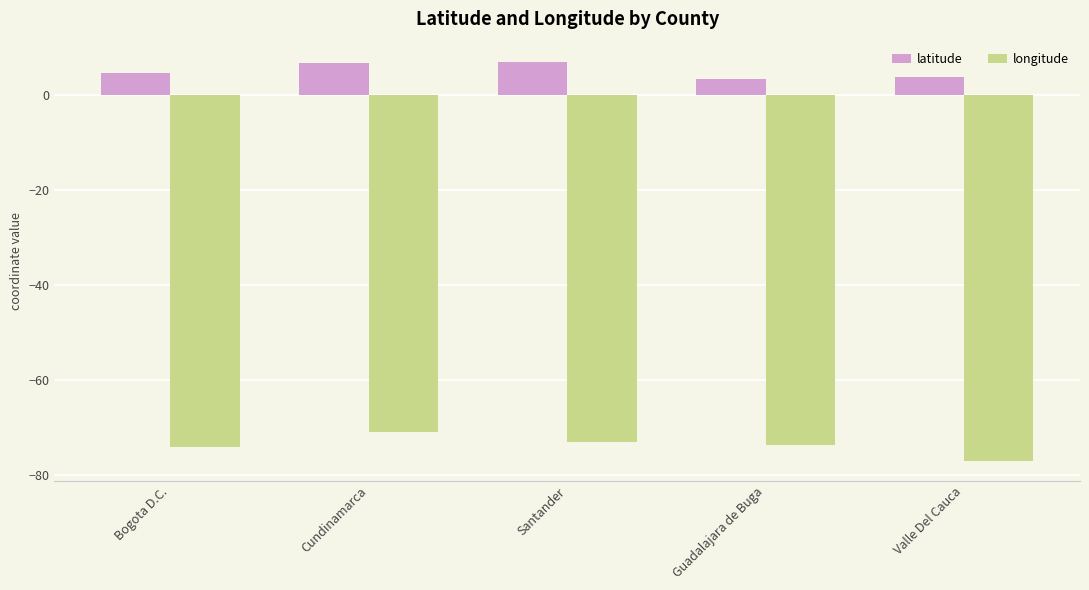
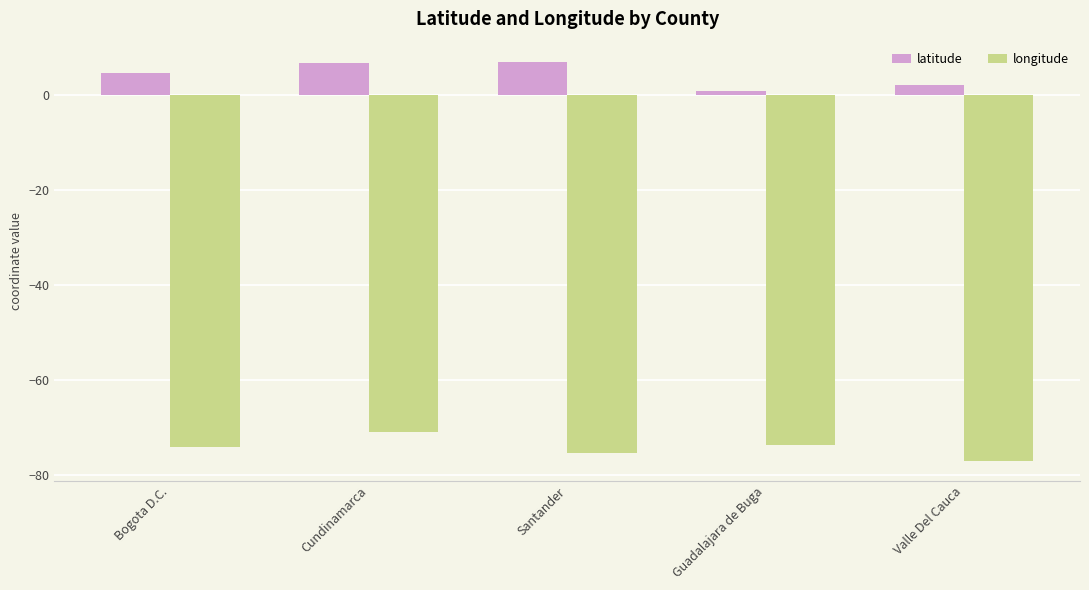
  {
    "latitude": {
      "Bogota D.C.": 5,
      "Cundinamarca": 7,
      "Santander": 7,
-     "Guadalajara de Buga": 3,
-     "Valle Del Cauca": 4
+     "Guadalajara de Buga": 1,
+     "Valle Del Cauca": 2
    },
    "longitude": {
      "Bogota D.C.": -74,
      "Cundinamarca": -71,
-     "Santander": -73,
+     "Santander": -75,
      "Guadalajara de Buga": -74,
      "Valle Del Cauca": -77
    }
  }
